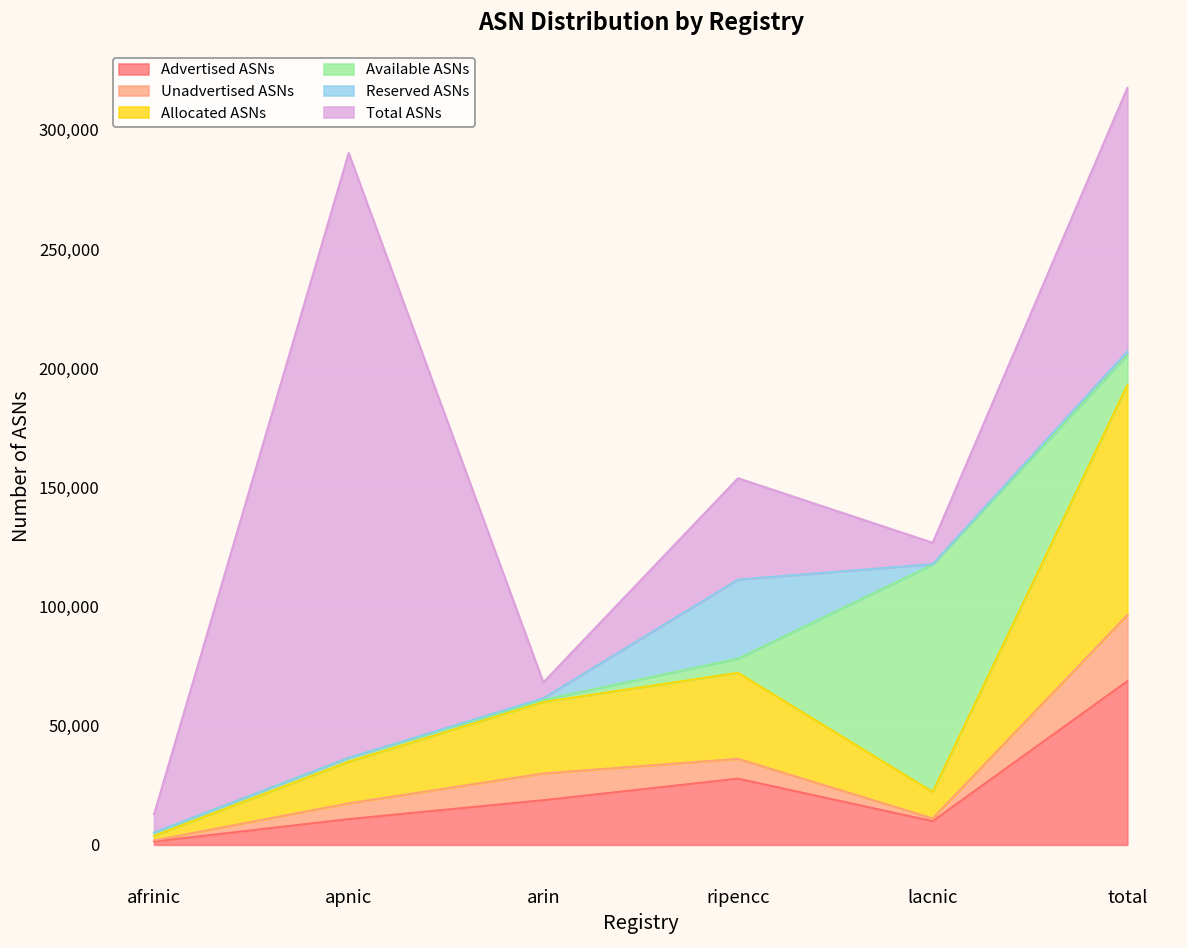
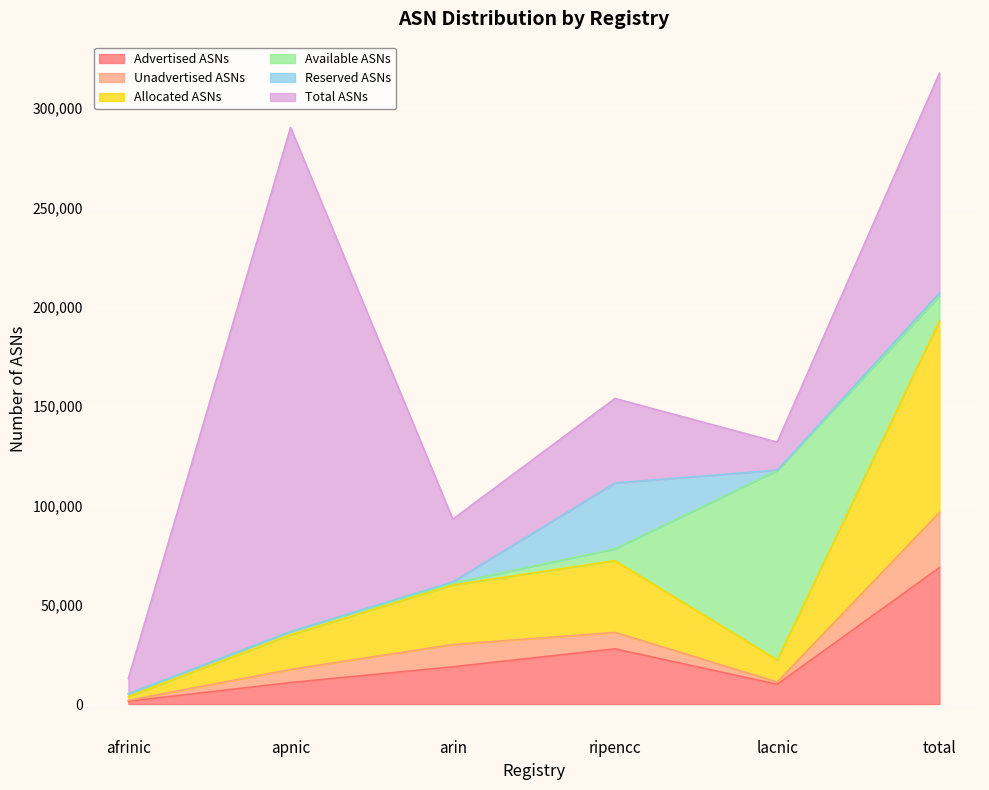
  {
    "Allocated ASNs": {
      "apnic": "17,000",
      "ripencc": "36,000",
      "lacnic": "11,000",
      "total": "96,000"
    },
    "Available ASNs": {
      "ripencc": "6,000",
      "total": "12,000"
    },
    "Reserved ASNs": {
      "ripencc": "33,000",
      "total": "2,000"
    },
    "Total ASNs": {
      "afrinic": "8,000",
      "apnic": "254,000",
-     "arin": "7,000",
+     "arin": "32,000",
      "ripencc": "43,000",
-     "lacnic": "9,000",
+     "lacnic": "14,000",
      "total": "111,000"
    }
  }
